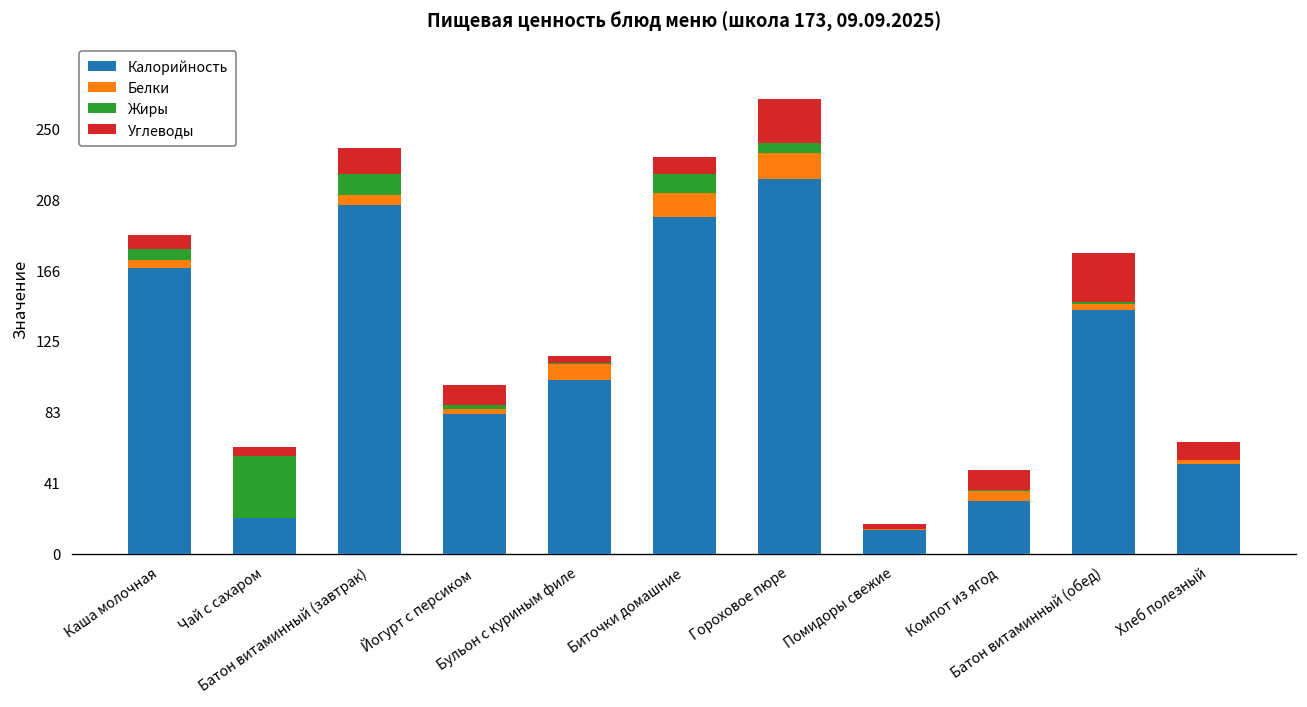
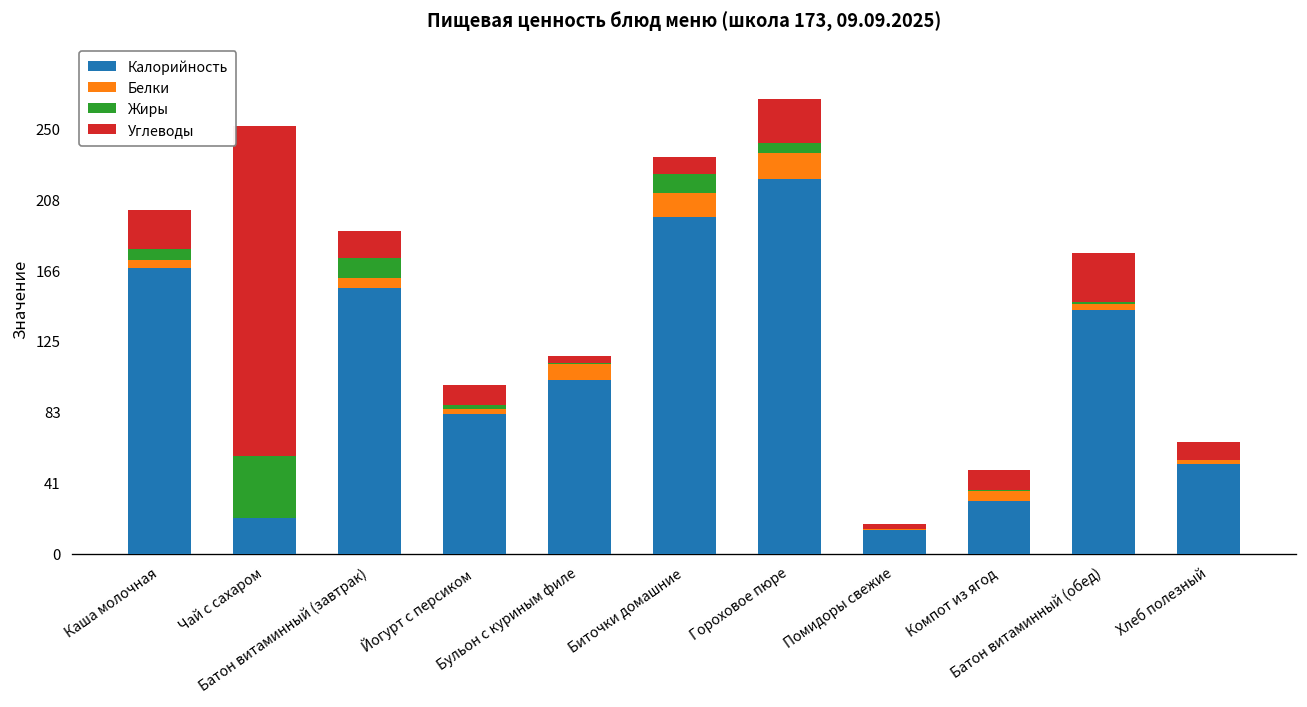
  {
    "Калорийность": {
      "Каша молочная": 168,
      "Чай с сахаром": 21,
-     "Батон витаминный (завтрак)": 205,
+     "Батон витаминный (завтрак)": 156,
      "Йогурт с персиком": 82,
      "Бульон с куриным филе": 102,
      "Биточки домашние": 198,
      "Гороховое пюре": 220,
      "Помидоры свежие": 14,
      "Компот из ягод": 31,
      "Батон витаминный (обед)": 143,
      "Хлеб полезный": 53
    },
    "Белки": {
      "Каша молочная": 5,
      "Батон витаминный (завтрак)": 6,
      "Йогурт с персиком": 3,
      "Бульон с куриным филе": 10,
      "Биточки домашние": 14,
      "Гороховое пюре": 16,
      "Компот из ягод": 6,
      "Батон витаминный (обед)": 4,
      "Хлеб полезный": 2
    },
    "Жиры": {
      "Каша молочная": 7,
      "Чай с сахаром": 36,
      "Батон витаминный (завтрак)": 12,
      "Йогурт с персиком": 3,
      "Биточки домашние": 11,
      "Гороховое пюре": 6
    },
    "Углеводы": {
-     "Каша молочная": 8,
-     "Чай с сахаром": 5,
+     "Каша молочная": 23,
+     "Чай с сахаром": 194,
      "Батон витаминный (завтрак)": 16,
      "Йогурт с персиком": 12,
      "Бульон с куриным филе": 4,
      "Биточки домашние": 10,
      "Гороховое пюре": 26,
      "Помидоры свежие": 2,
      "Компот из ягод": 12,
      "Батон витаминный (обед)": 29,
      "Хлеб полезный": 11
    }
  }
